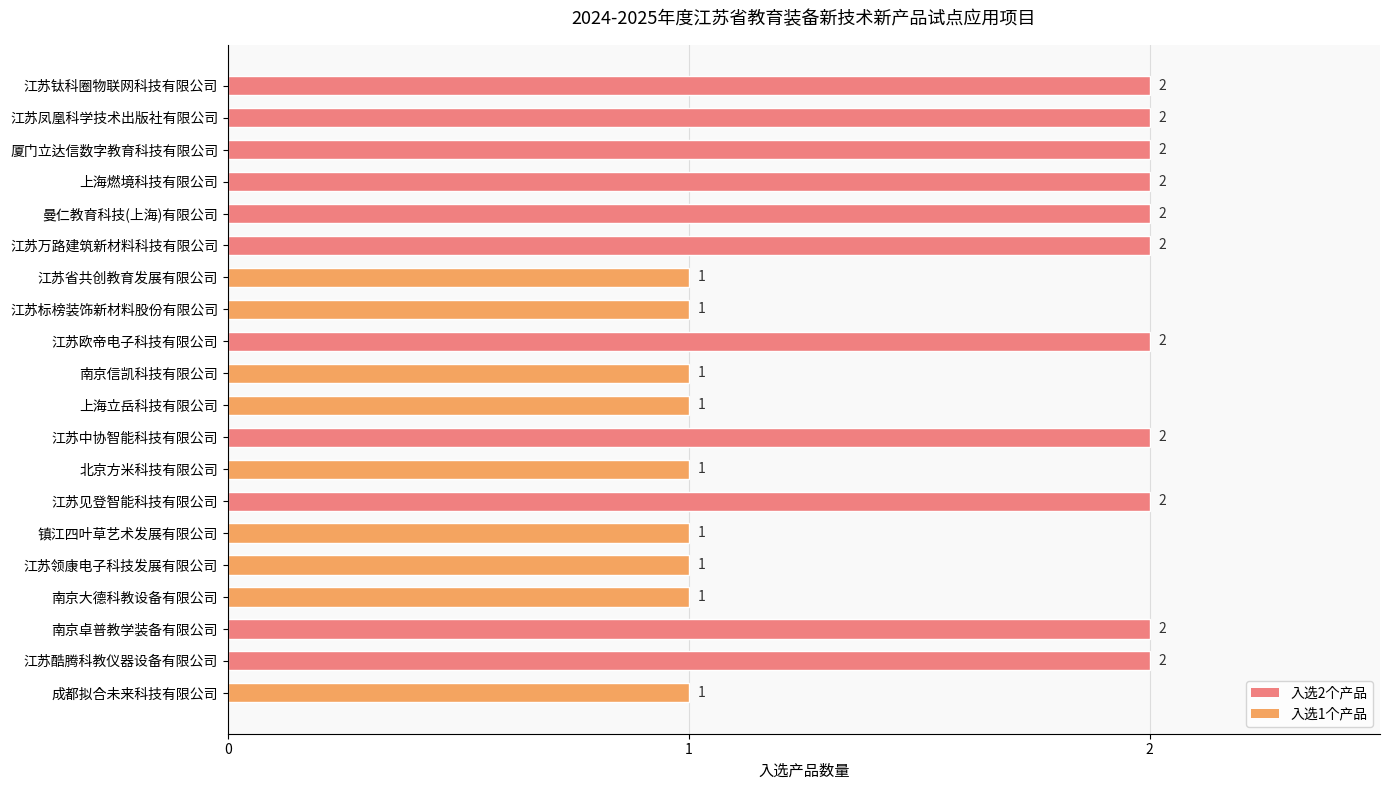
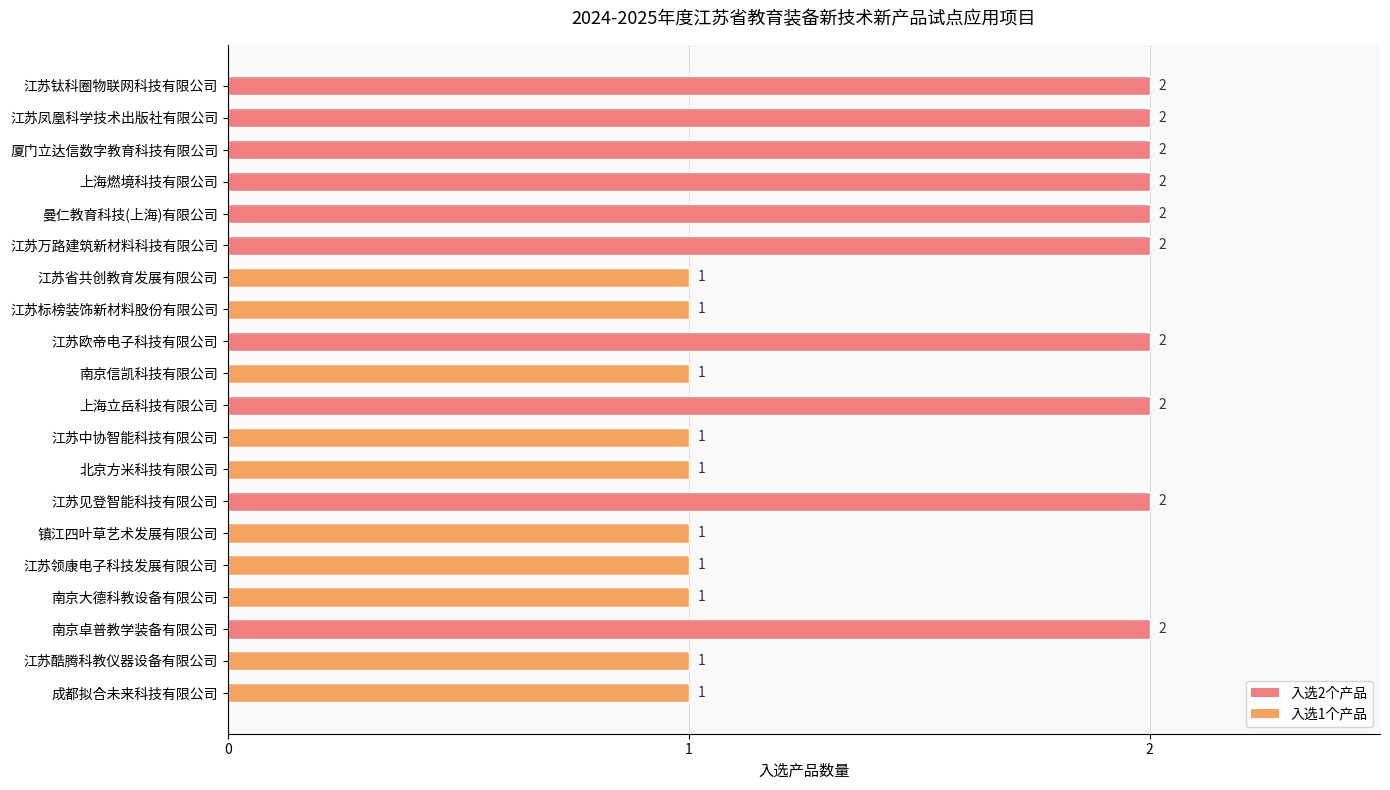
  {
    "江苏钛科圈物联网科技有限公司": 2,
    "江苏凤凰科学技术出版社有限公司": 2,
    "厦门立达信数字教育科技有限公司": 2,
    "上海燃境科技有限公司": 2,
    "曼仁教育科技(上海)有限公司": 2,
    "江苏万路建筑新材料科技有限公司": 2,
    "江苏省共创教育发展有限公司": 1,
    "江苏标榜装饰新材料股份有限公司": 1,
    "江苏欧帝电子科技有限公司": 2,
    "南京信凯科技有限公司": 1,
-   "上海立岳科技有限公司": 1,
-   "江苏中协智能科技有限公司": 2,
+   "上海立岳科技有限公司": 2,
+   "江苏中协智能科技有限公司": 1,
    "北京方米科技有限公司": 1,
    "江苏见登智能科技有限公司": 2,
    "镇江四叶草艺术发展有限公司": 1,
    "江苏领康电子科技发展有限公司": 1,
    "南京大德科教设备有限公司": 1,
    "南京卓普教学装备有限公司": 2,
-   "江苏酷腾科教仪器设备有限公司": 2,
+   "江苏酷腾科教仪器设备有限公司": 1,
    "成都拟合未来科技有限公司": 1
  }
